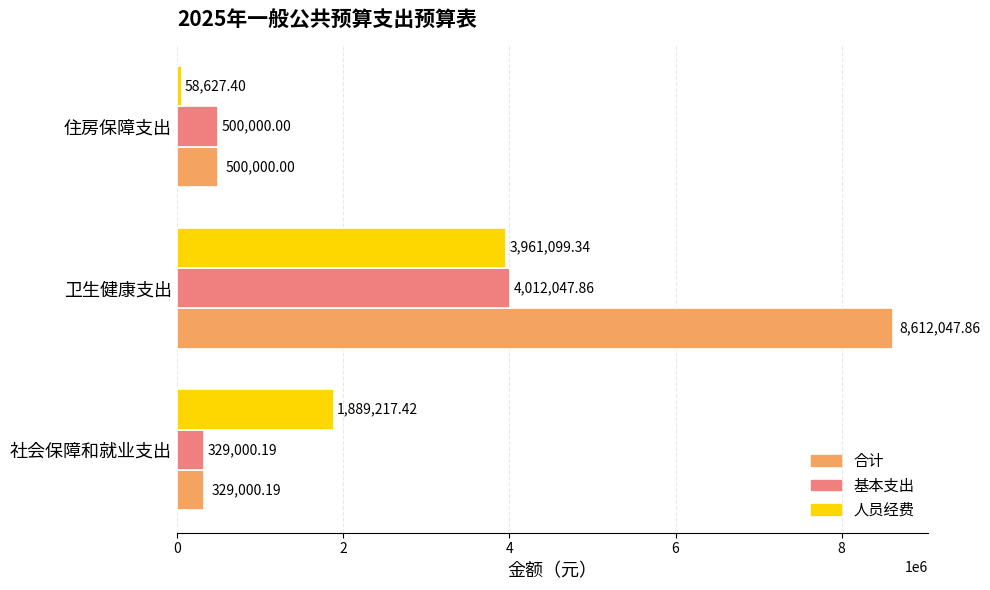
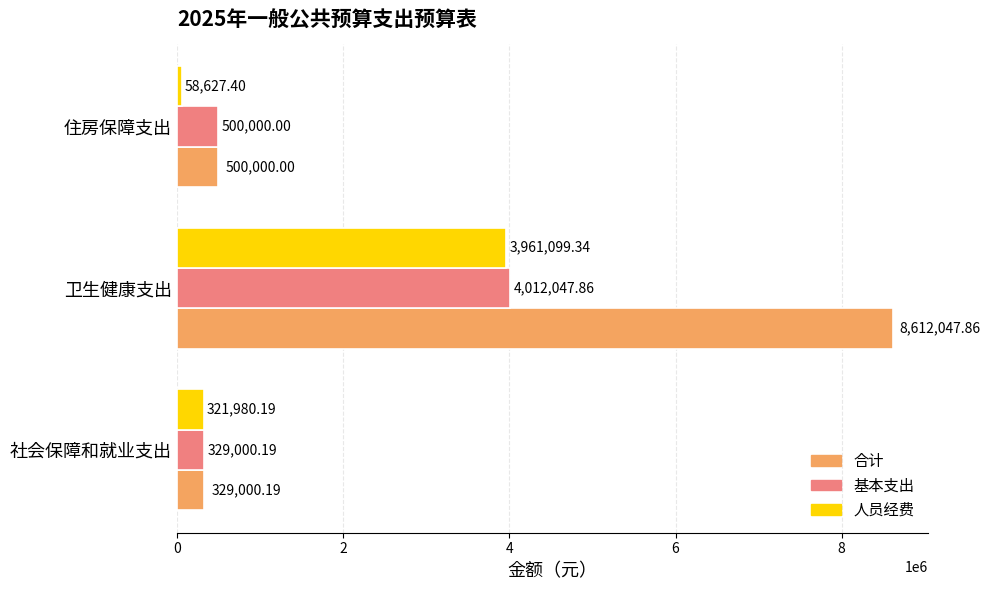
  {
    "人员经费": {
      "住房保障支出": "58,627.40",
      "卫生健康支出": "3,961,099.34",
-     "社会保障和就业支出": "1,889,217.42"
+     "社会保障和就业支出": "321,980.19"
    }
  }
